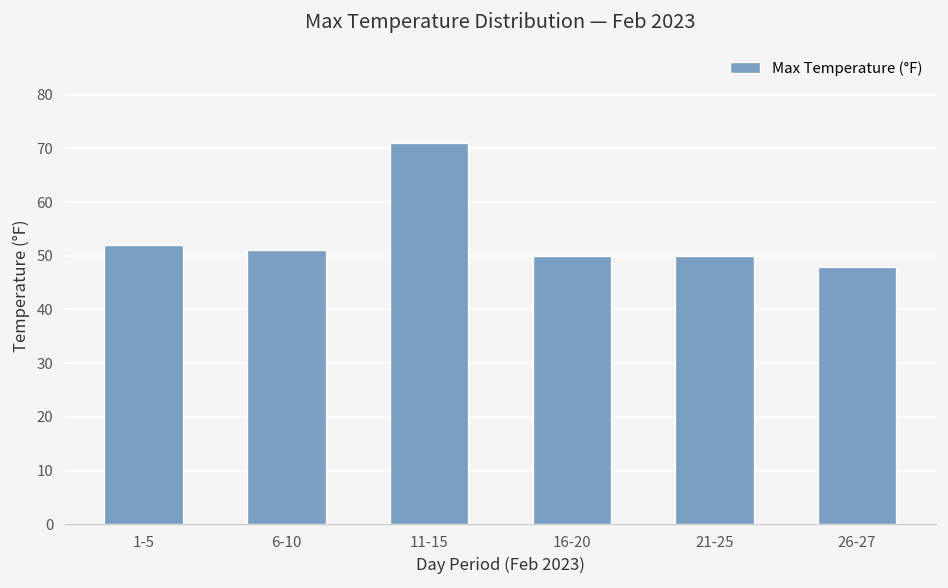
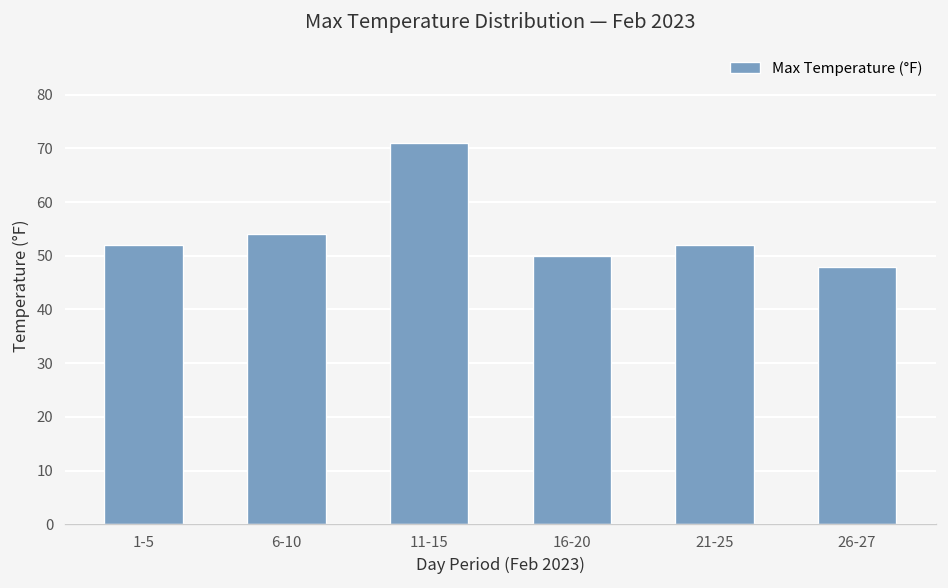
  {
    "1-5": 52,
-   "6-10": 51,
+   "6-10": 54,
    "11-15": 71,
    "16-20": 50,
-   "21-25": 50,
+   "21-25": 52,
    "26-27": 48
  }
